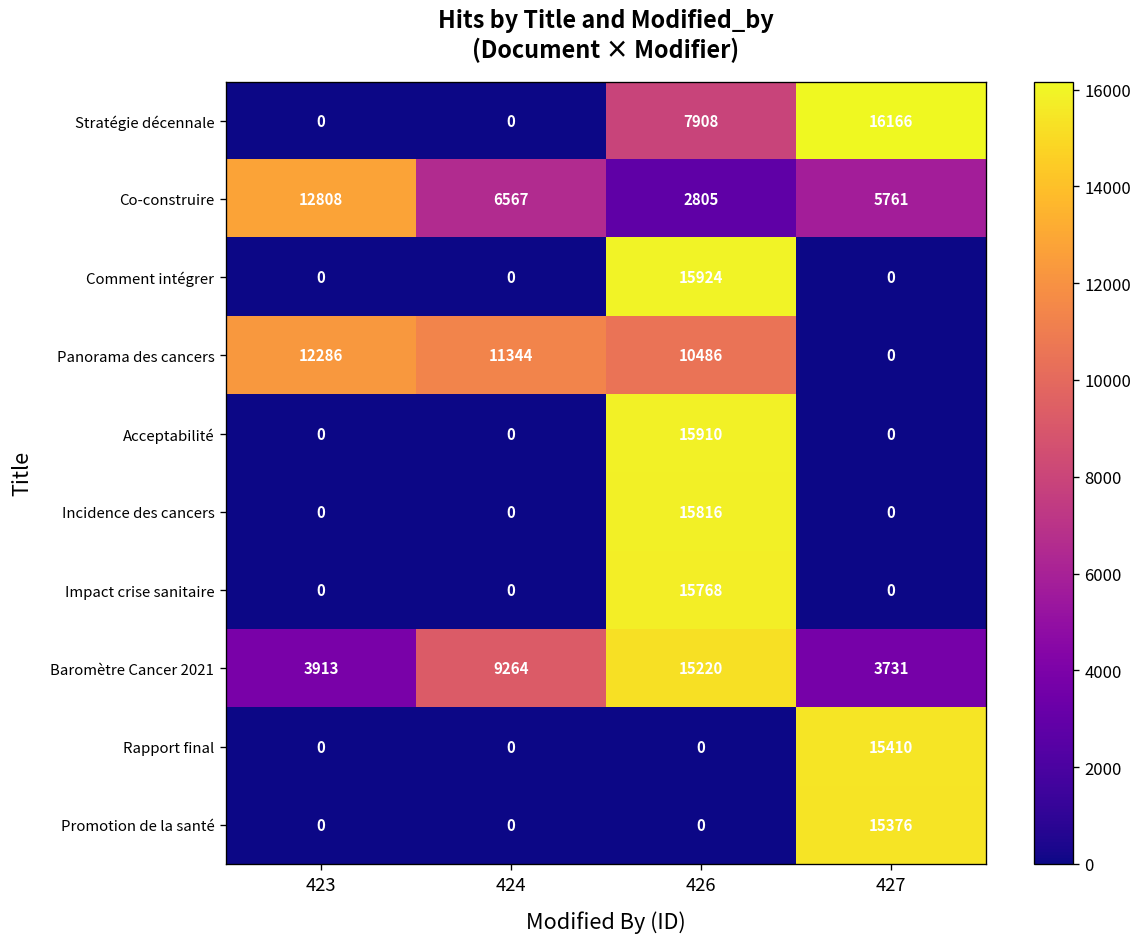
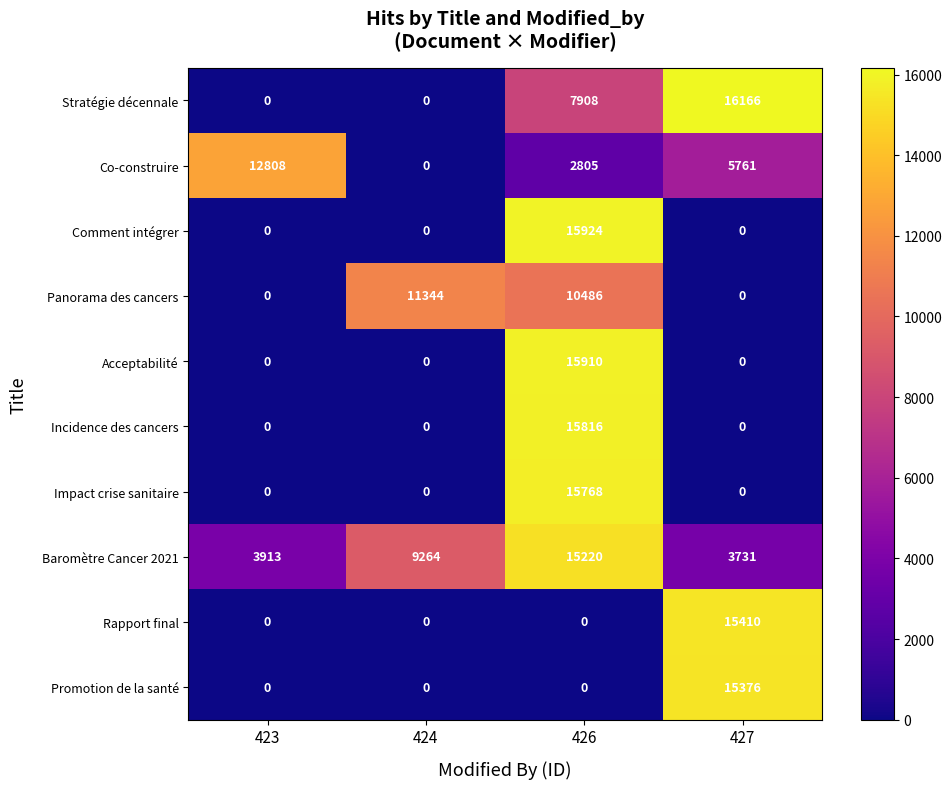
  {
    "Stratégie décennale": {
      "423": 0,
      "424": 0,
      "426": 7908,
      "427": 16166
    },
    "Co-construire": {
      "423": 12808,
-     "424": 6567,
+     "424": 0,
      "426": 2805,
      "427": 5761
    },
    "Comment intégrer": {
      "423": 0,
      "424": 0,
      "426": 15924,
      "427": 0
    },
    "Panorama des cancers": {
-     "423": 12286,
+     "423": 0,
      "424": 11344,
      "426": 10486,
      "427": 0
    },
    "Acceptabilité": {
      "423": 0,
      "424": 0,
      "426": 15910,
      "427": 0
    },
    "Incidence des cancers": {
      "423": 0,
      "424": 0,
      "426": 15816,
      "427": 0
    },
    "Impact crise sanitaire": {
      "423": 0,
      "424": 0,
      "426": 15768,
      "427": 0
    },
    "Baromètre Cancer 2021": {
      "423": 3913,
      "424": 9264,
      "426": 15220,
      "427": 3731
    },
    "Rapport final": {
      "423": 0,
      "424": 0,
      "426": 0,
      "427": 15410
    },
    "Promotion de la santé": {
      "423": 0,
      "424": 0,
      "426": 0,
      "427": 15376
    }
  }
